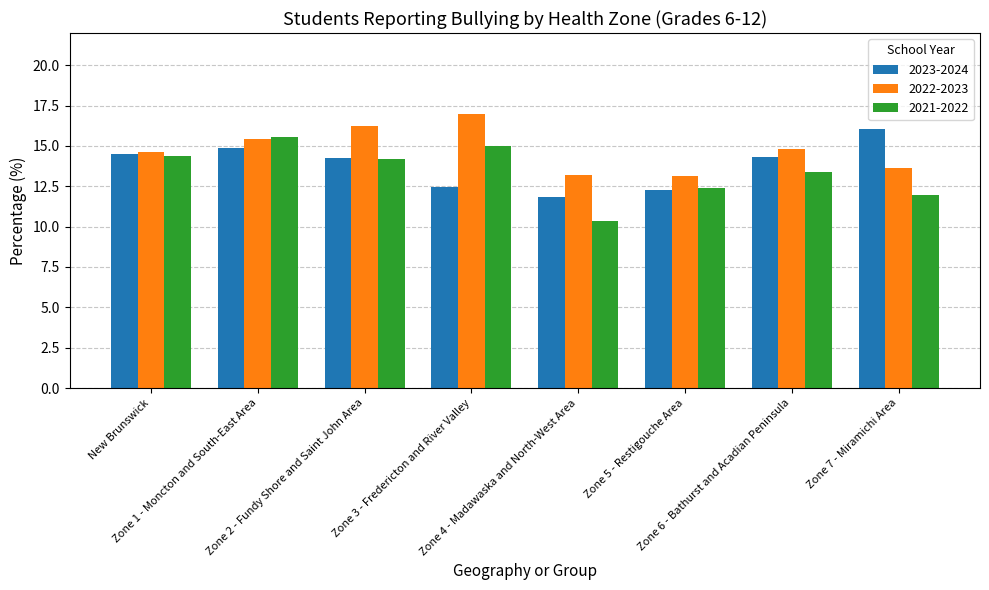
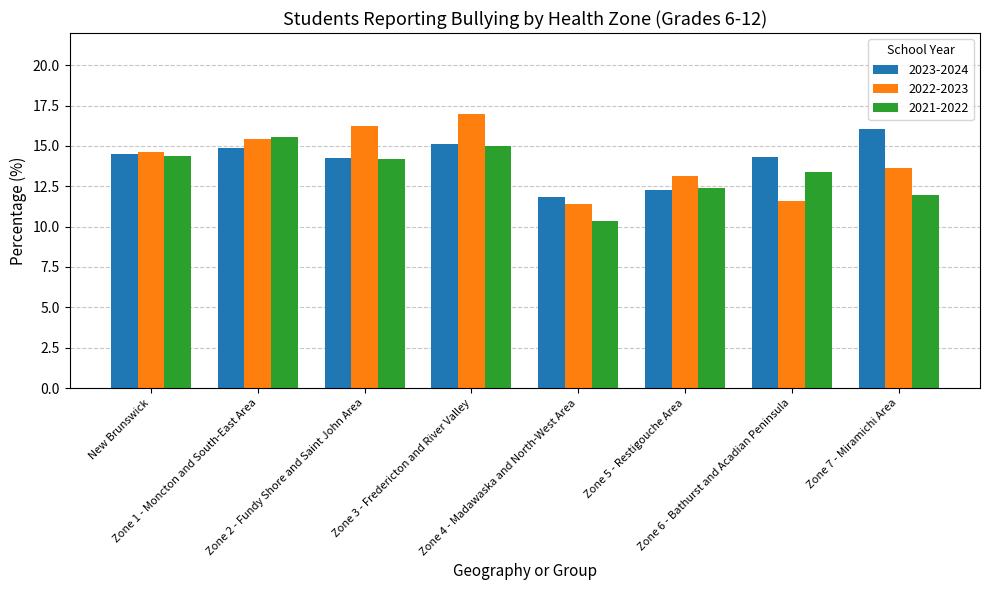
  {
    "2023-2024": {
      "New Brunswick": 14.5,
      "Zone 1 - Moncton and South-East Area": 14.8,
      "Zone 2 - Fundy Shore and Saint John Area": 14.3,
-     "Zone 3 - Fredericton and River Valley": 12.5,
+     "Zone 3 - Fredericton and River Valley": 15.1,
      "Zone 4 - Madawaska and North-West Area": 11.8,
      "Zone 5 - Restigouche Area": 12.2,
      "Zone 6 - Bathurst and Acadian Peninsula": 14.3,
      "Zone 7 - Miramichi Area": 16.1
    },
    "2022-2023": {
      "New Brunswick": 14.7,
      "Zone 1 - Moncton and South-East Area": 15.4,
      "Zone 2 - Fundy Shore and Saint John Area": 16.2,
      "Zone 3 - Fredericton and River Valley": 17.0,
-     "Zone 4 - Madawaska and North-West Area": 13.2,
+     "Zone 4 - Madawaska and North-West Area": 11.4,
      "Zone 5 - Restigouche Area": 13.1,
-     "Zone 6 - Bathurst and Acadian Peninsula": 14.8,
+     "Zone 6 - Bathurst and Acadian Peninsula": 11.6,
      "Zone 7 - Miramichi Area": 13.7
    },
    "2021-2022": {
      "New Brunswick": 14.4,
      "Zone 1 - Moncton and South-East Area": 15.6,
      "Zone 2 - Fundy Shore and Saint John Area": 14.2,
      "Zone 3 - Fredericton and River Valley": 15.0,
      "Zone 4 - Madawaska and North-West Area": 10.3,
      "Zone 5 - Restigouche Area": 12.4,
      "Zone 6 - Bathurst and Acadian Peninsula": 13.4,
      "Zone 7 - Miramichi Area": 12.0
    }
  }
